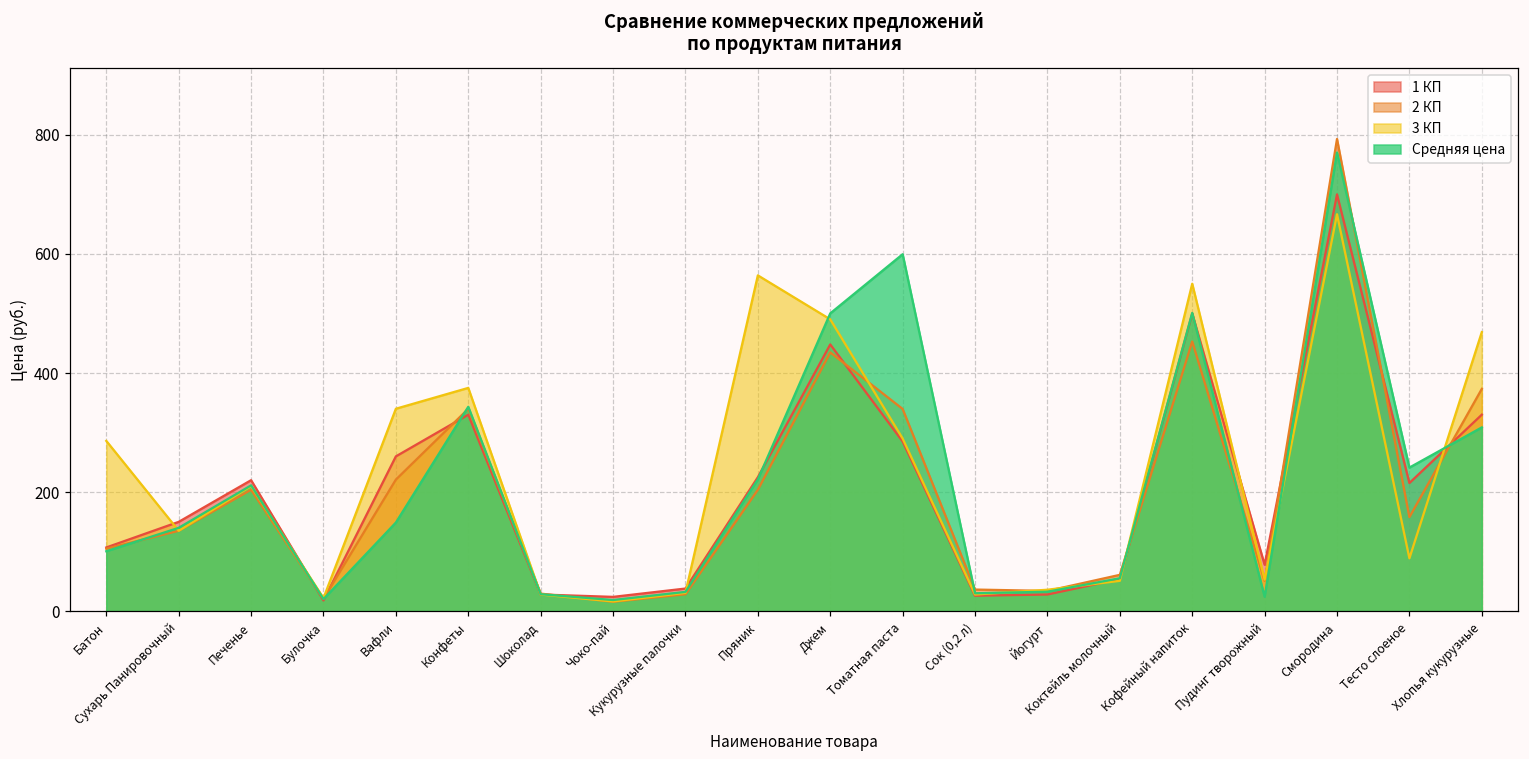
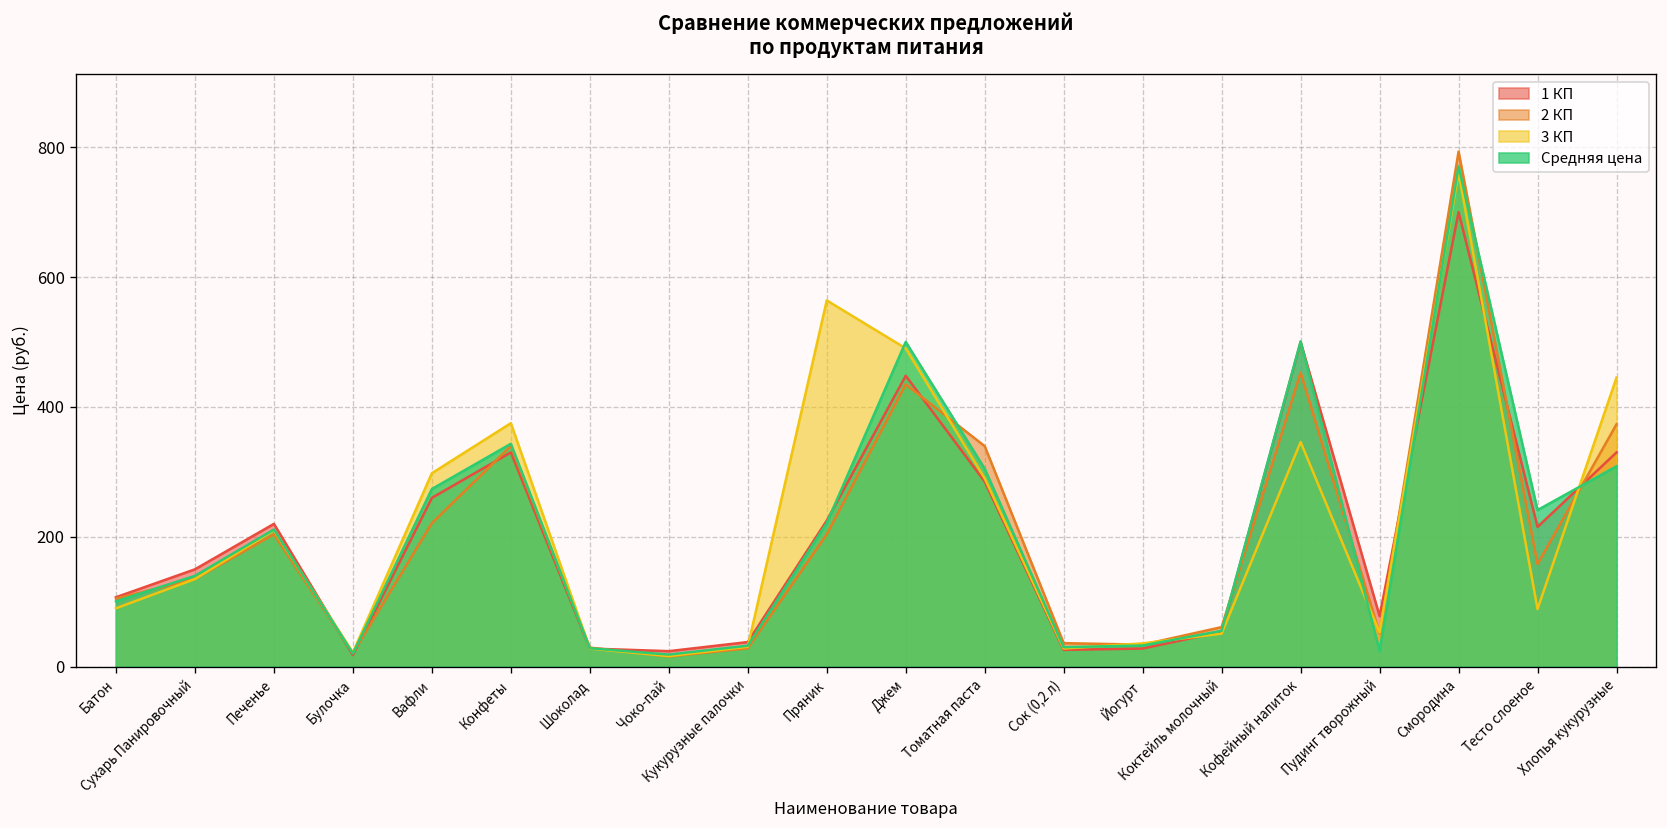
  {
    "3 КП": {
-     "Батон": 290,
-     "Вафли": 340,
+     "Батон": 90,
+     "Вафли": 300,
      "Конфеты": 380,
      "Пряник": 560,
      "Джем": 490,
      "Томатная паста": 290,
-     "Кофейный напиток": 550,
-     "Смородина": 670,
+     "Кофейный напиток": 350,
+     "Смородина": 760,
      "Тесто слоеное": 90,
-     "Хлопья кукурузные": 470
+     "Хлопья кукурузные": 450
    },
    "Средняя цена": {
      "Сухарь Панировочный": 140,
-     "Вафли": 150,
+     "Вафли": 270,
      "Джем": 500,
-     "Томатная паста": 600,
+     "Томатная паста": 300,
      "Пудинг творожный": 20,
      "Смородина": 770,
      "Тесто слоеное": 240,
      "Хлопья кукурузные": 310
    }
  }
